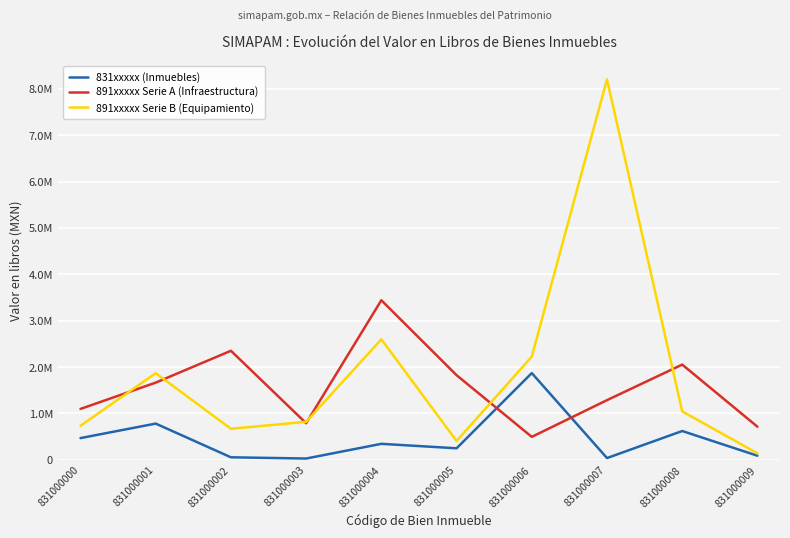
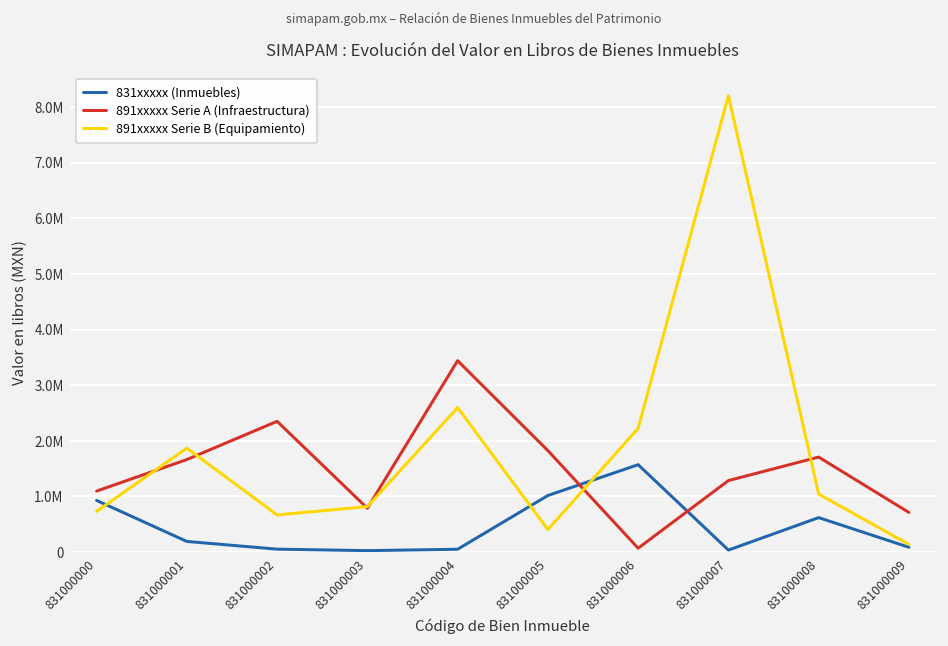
  {
    "831xxxxx (Inmuebles)": {
-     "831000000": 500000,
-     "831000001": 800000,
+     "831000000": 900000,
+     "831000001": 200000,
      "831000002": 100000,
      "831000003": 0,
-     "831000004": 300000,
-     "831000005": 200000,
-     "831000006": 1900000,
+     "831000004": 100000,
+     "831000005": 1000000,
+     "831000006": 1600000,
      "831000007": 0,
      "831000008": 600000
    },
    "891xxxxx Serie A (Infraestructura)": {
      "831000000": 1100000,
      "831000001": 1700000,
      "831000002": 2400000,
      "831000004": 3400000,
      "831000005": 1800000,
-     "831000006": 500000,
+     "831000006": 100000,
      "831000007": 1300000,
-     "831000008": 2100000,
+     "831000008": 1700000,
      "831000009": 700000
    },
    "891xxxxx Serie B (Equipamiento)": {
      "831000000": 700000,
      "831000001": 1900000,
      "831000002": 700000,
      "831000004": 2600000,
      "831000005": 400000,
      "831000006": 2200000,
      "831000007": 8200000,
      "831000008": 1000000
    }
  }
